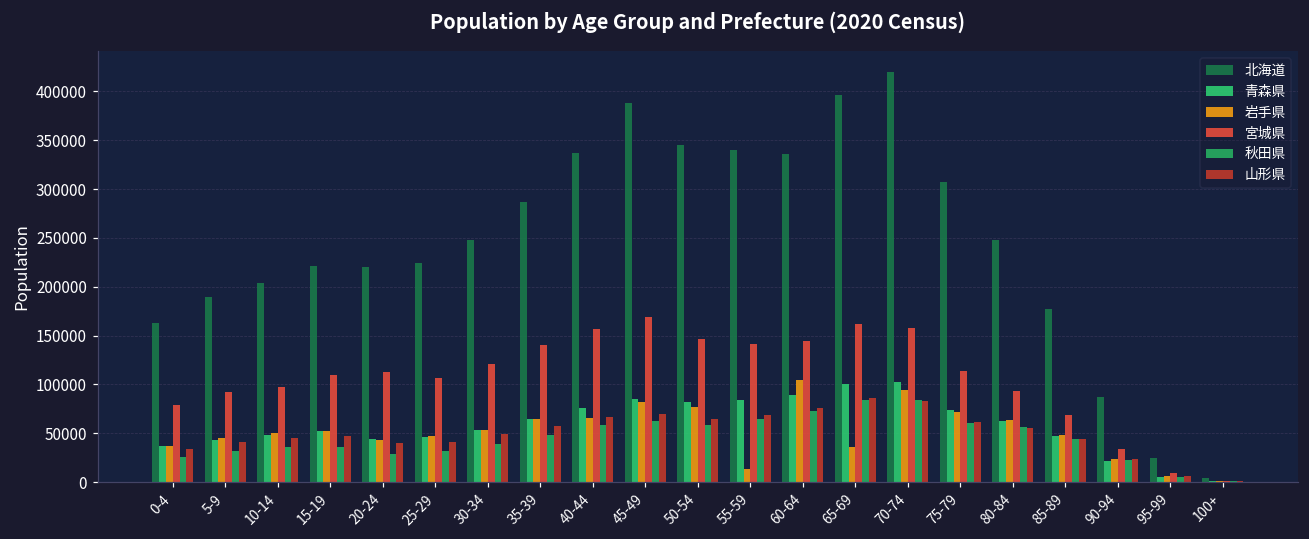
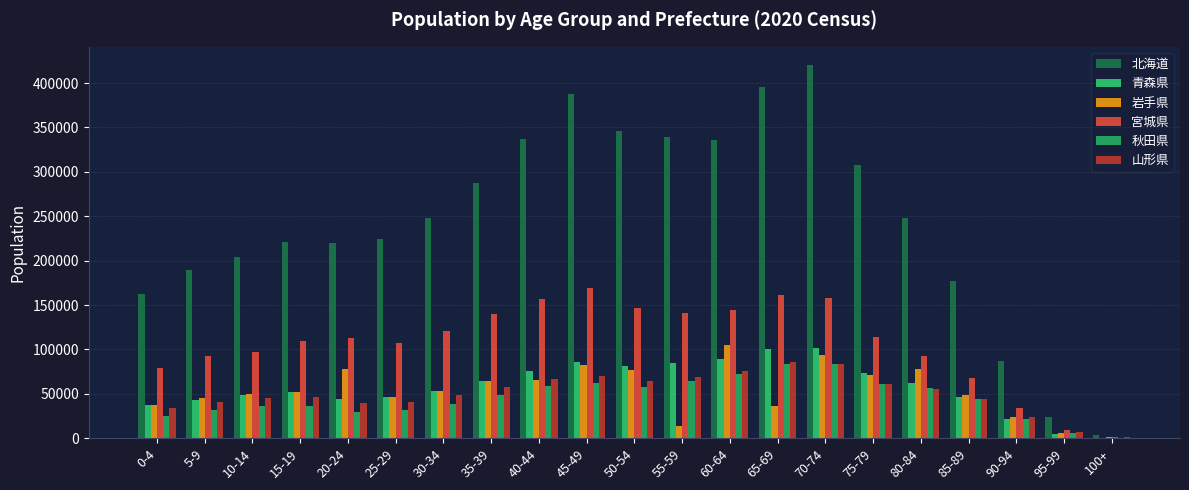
  {
    "岩手県": {
      "0-4": 40000,
      "5-9": 50000,
      "10-14": 50000,
      "15-19": 50000,
-     "20-24": 40000,
+     "20-24": 80000,
      "25-29": 50000,
      "30-34": 50000,
      "35-39": 60000,
      "40-44": 70000,
      "45-49": 80000,
      "50-54": 80000,
      "55-59": 10000,
      "60-64": 100000,
      "65-69": 40000,
      "70-74": 90000,
      "75-79": 70000,
-     "80-84": 60000,
+     "80-84": 80000,
      "85-89": 50000,
      "90-94": 20000,
      "95-99": 10000
    }
  }
